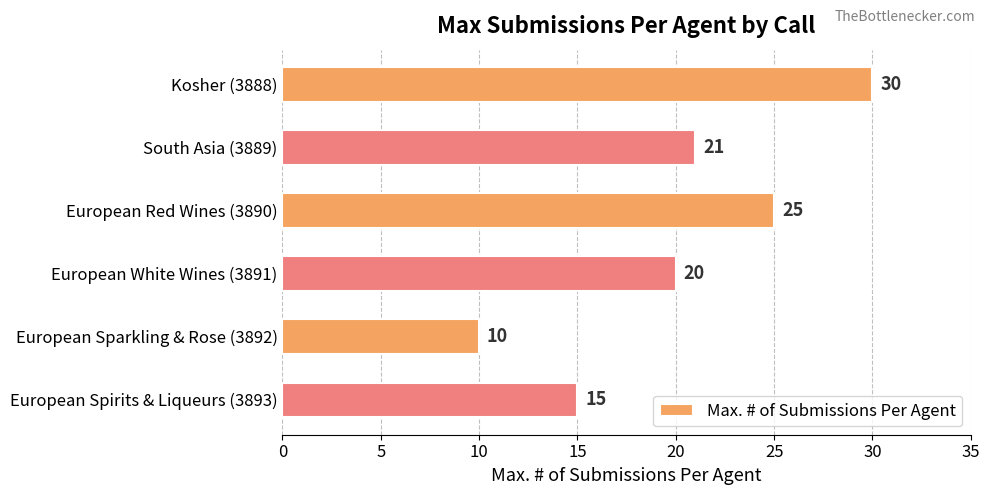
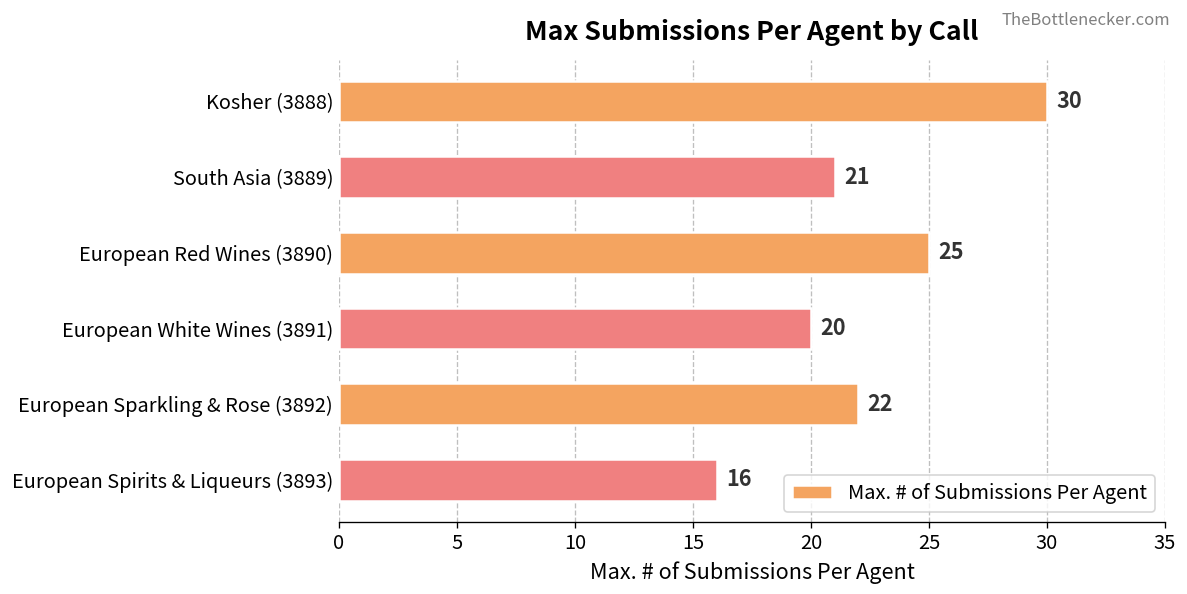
  {
    "Kosher (3888)": 30,
    "South Asia (3889)": 21,
    "European Red Wines (3890)": 25,
    "European White Wines (3891)": 20,
-   "European Sparkling & Rose (3892)": 10,
-   "European Spirits & Liqueurs (3893)": 15
+   "European Sparkling & Rose (3892)": 22,
+   "European Spirits & Liqueurs (3893)": 16
  }
